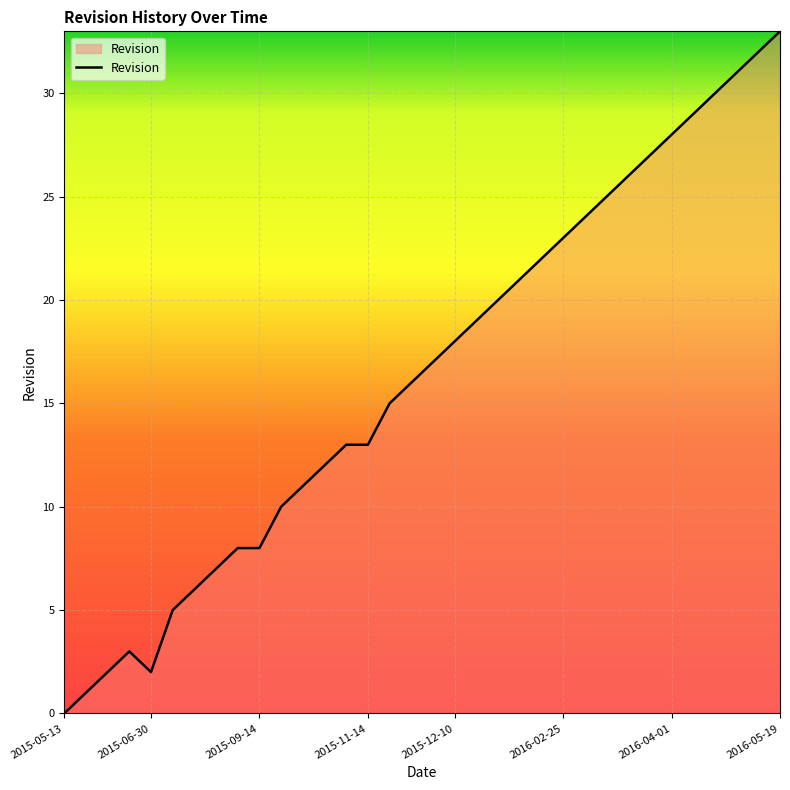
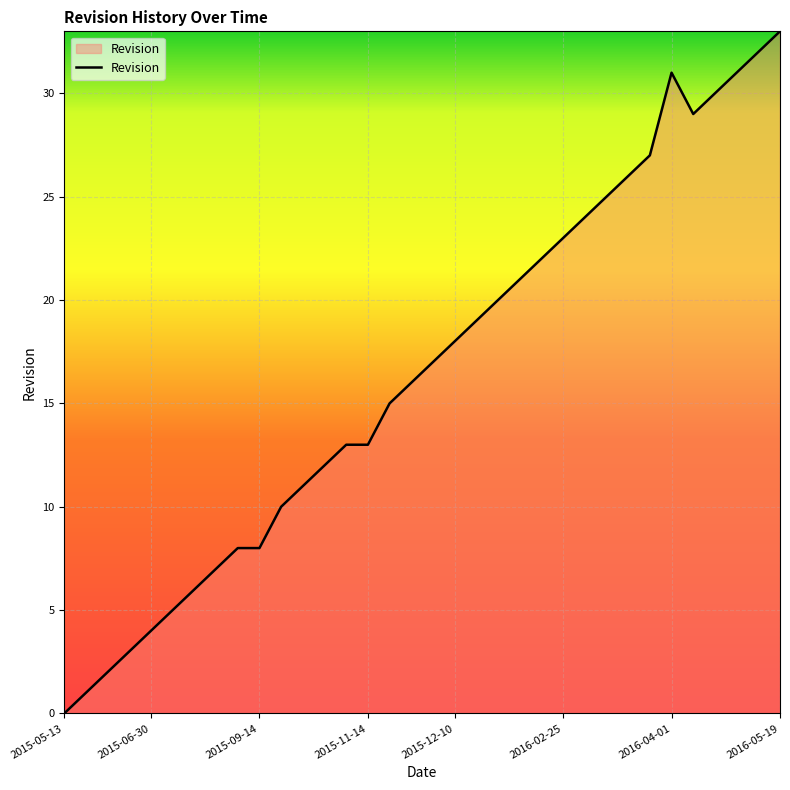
  {
    "2015-05-13": 0,
-   "2015-06-30": 2,
+   "2015-06-30": 4,
    "2015-09-14": 8,
    "2015-11-14": 13,
    "2016-02-25": 23,
-   "2016-04-01": 28
+   "2016-04-01": 31
  }
